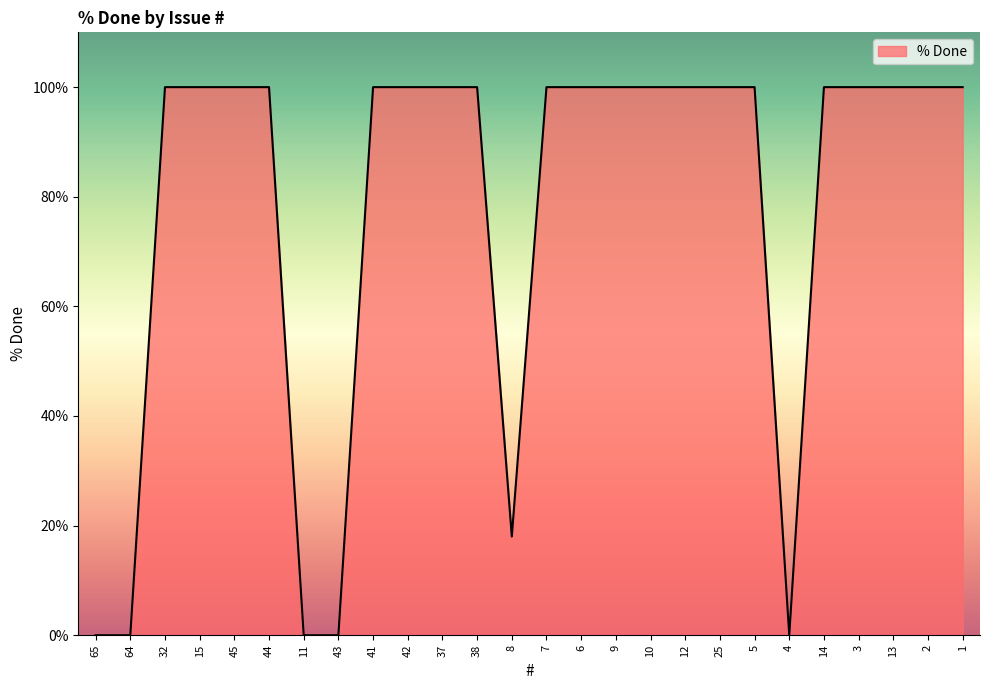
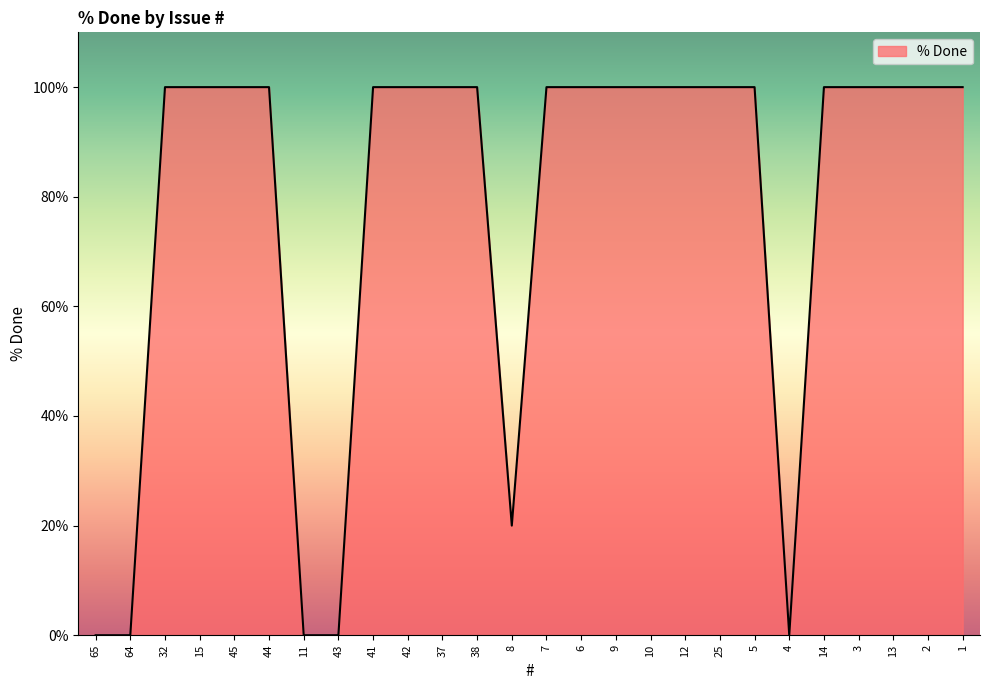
  {
    "65": "0%",
    "64": "0%",
    "32": "100%",
    "15": "100%",
    "45": "100%",
    "44": "100%",
    "11": "0%",
    "43": "0%",
    "41": "100%",
    "42": "100%",
    "37": "100%",
    "38": "100%",
-   "8": "18%",
+   "8": "20%",
    "7": "100%",
    "6": "100%",
    "9": "100%",
    "10": "100%",
    "12": "100%",
    "25": "100%",
    "5": "100%",
    "4": "0%",
    "14": "100%",
    "3": "100%",
    "13": "100%",
    "2": "100%",
    "1": "100%"
  }
